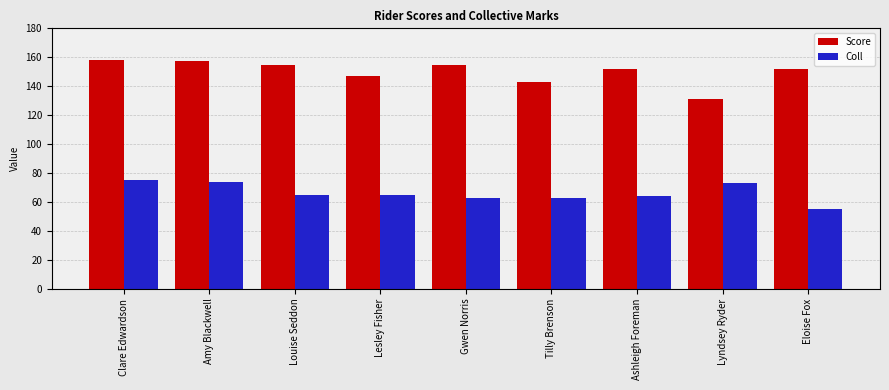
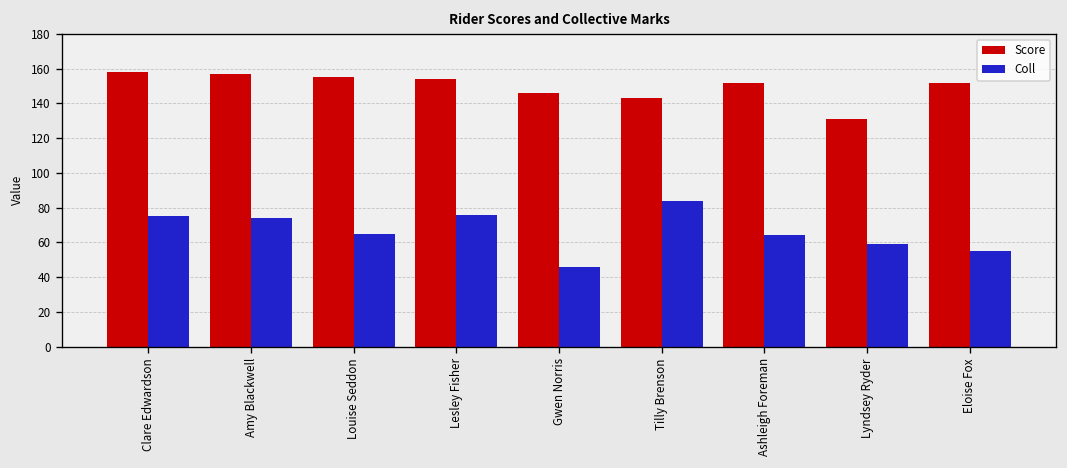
  {
    "Score": {
      "Clare Edwardson": 158,
      "Amy Blackwell": 157,
      "Louise Seddon": 155,
-     "Lesley Fisher": 147,
-     "Gwen Norris": 155,
+     "Lesley Fisher": 154,
+     "Gwen Norris": 146,
      "Tilly Brenson": 143,
      "Ashleigh Foreman": 152,
      "Lyndsey Ryder": 131,
      "Eloise Fox": 152
    },
    "Coll": {
      "Clare Edwardson": 75,
      "Amy Blackwell": 74,
      "Louise Seddon": 65,
-     "Lesley Fisher": 65,
-     "Gwen Norris": 63,
-     "Tilly Brenson": 63,
+     "Lesley Fisher": 76,
+     "Gwen Norris": 46,
+     "Tilly Brenson": 84,
      "Ashleigh Foreman": 64,
-     "Lyndsey Ryder": 73,
+     "Lyndsey Ryder": 59,
      "Eloise Fox": 55
    }
  }
